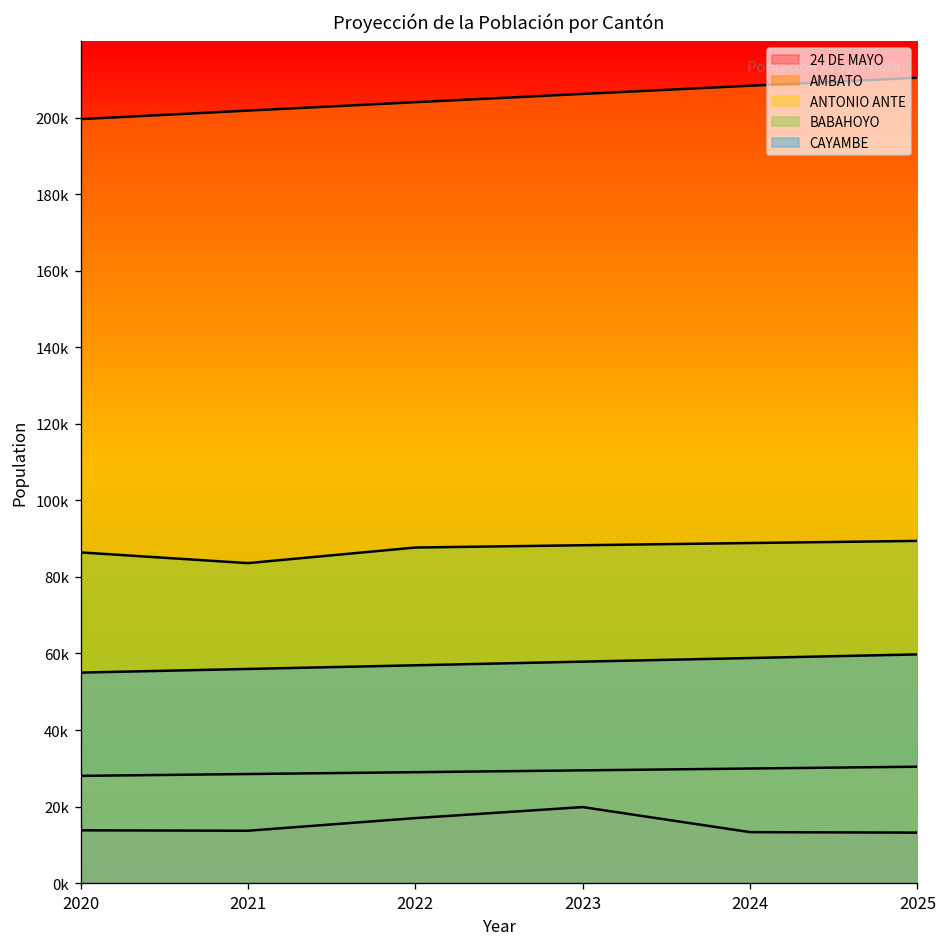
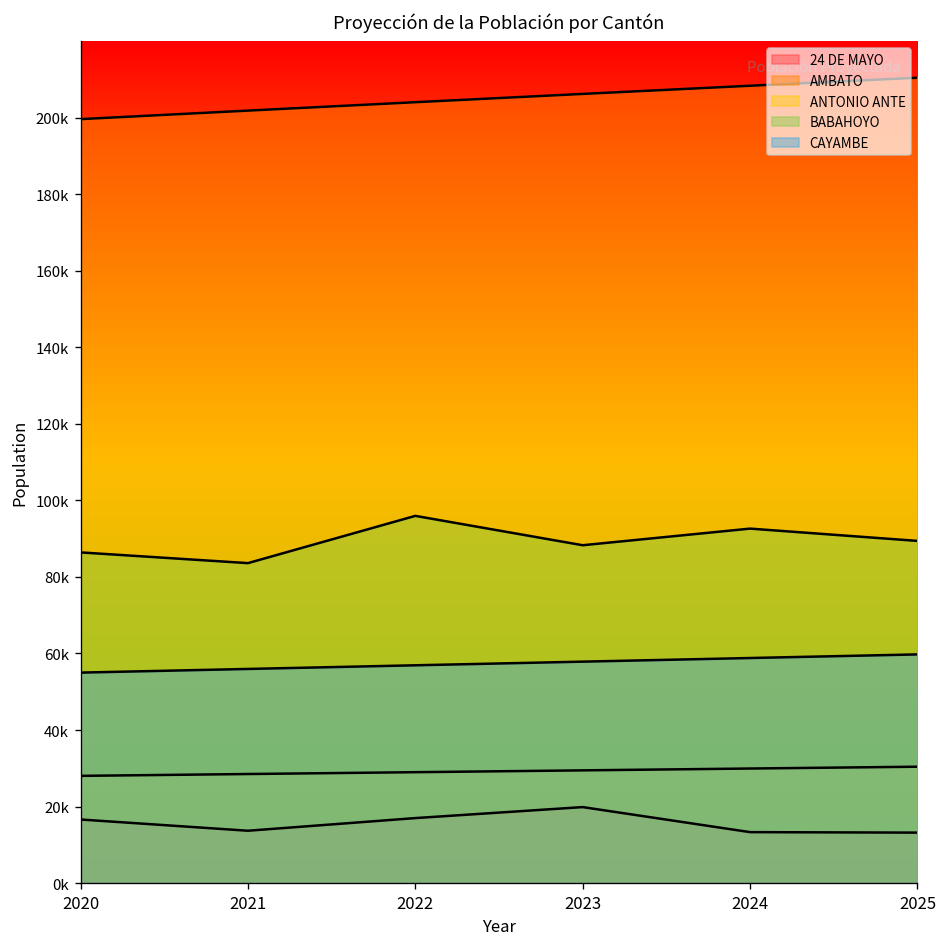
  {
    "24 DE MAYO": {
-     "2020": 14000,
+     "2020": 17000,
      "2021": 14000,
      "2022": 17000,
      "2023": 20000,
      "2024": 13000,
      "2025": 13000
    },
    "BABAHOYO": {
      "2020": 86000,
      "2021": 84000,
-     "2022": 88000,
+     "2022": 96000,
      "2023": 88000,
-     "2024": 89000,
+     "2024": 93000,
      "2025": 89000
    },
    "CAYAMBE": {
      "2020": 55000,
      "2021": 56000,
      "2022": 57000,
      "2023": 58000,
      "2024": 59000,
      "2025": 60000
    }
  }
